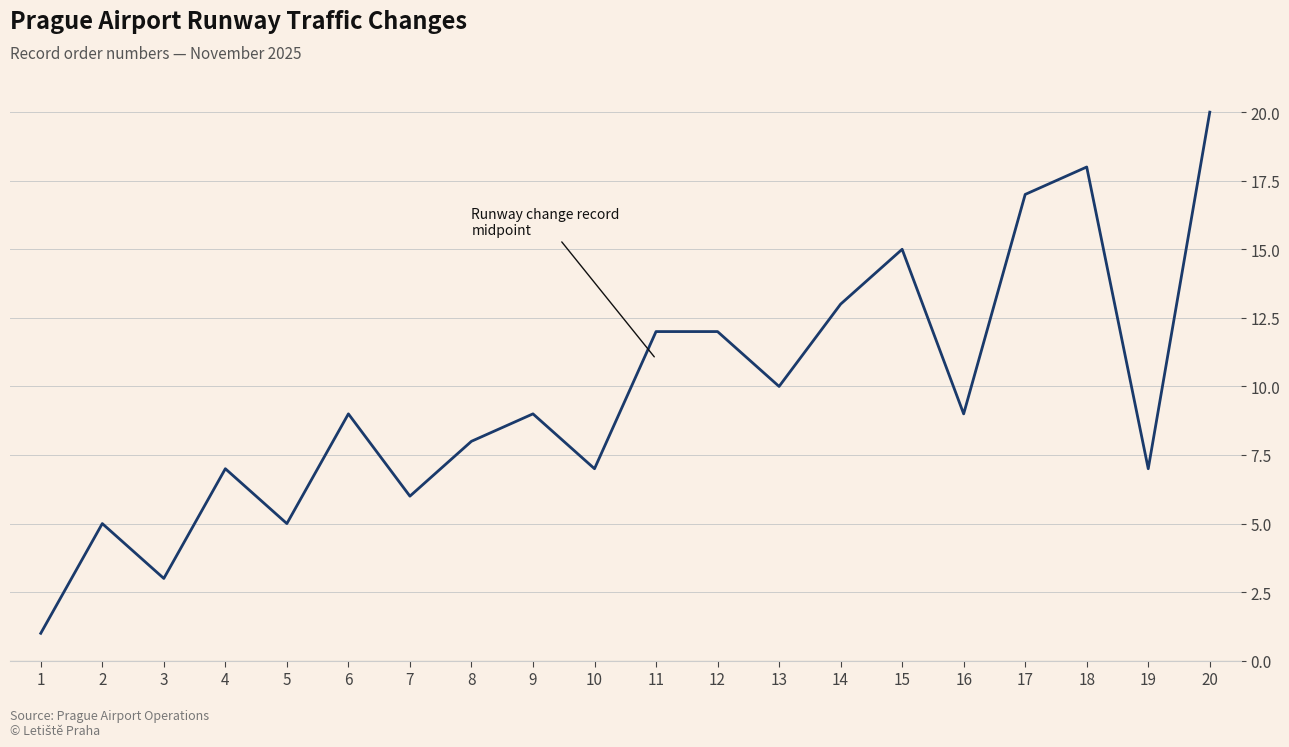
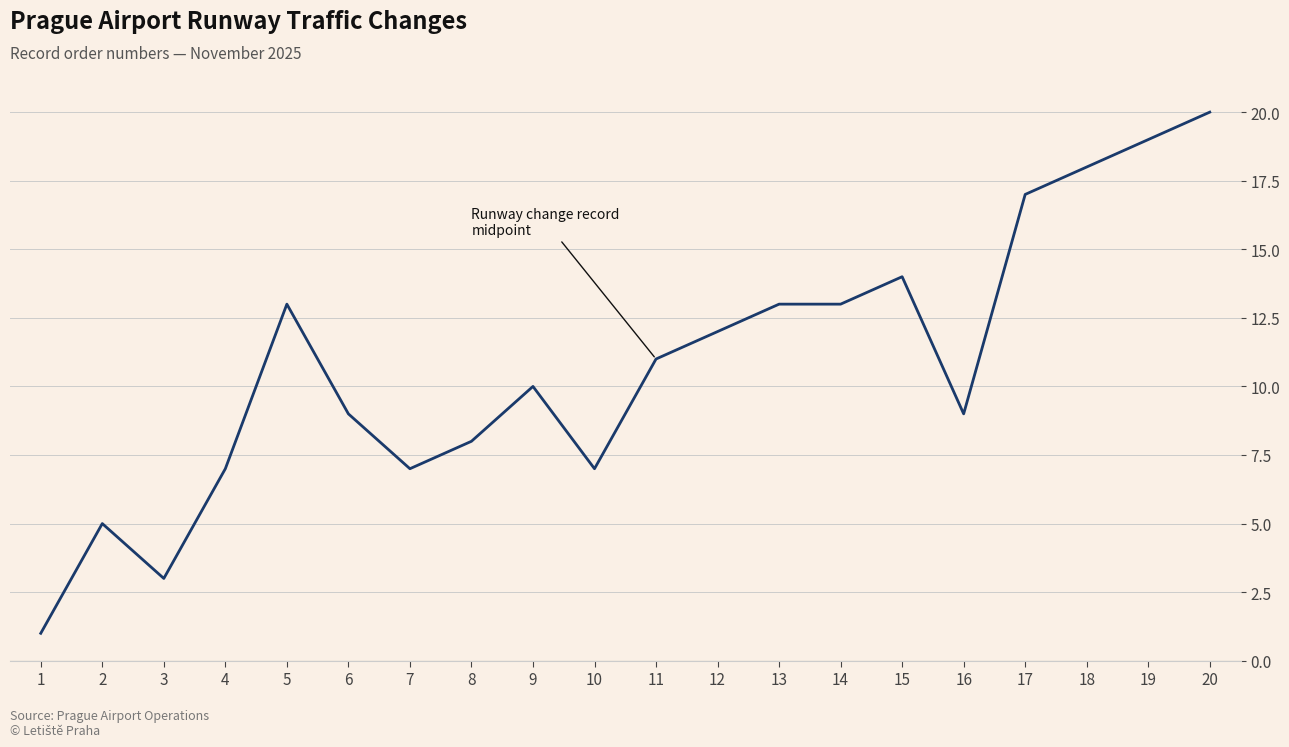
  {
    "1": 1,
    "2": 5,
    "3": 3,
    "4": 7,
-   "5": 5,
+   "5": 13,
    "6": 9,
-   "7": 6,
+   "7": 7,
    "8": 8,
-   "9": 9,
+   "9": 10,
    "10": 7,
-   "11": 12,
+   "11": 11,
    "12": 12,
-   "13": 10,
+   "13": 13,
    "14": 13,
-   "15": 15,
+   "15": 14,
    "16": 9,
    "17": 17,
    "18": 18,
-   "19": 7,
+   "19": 19,
    "20": 20
  }
